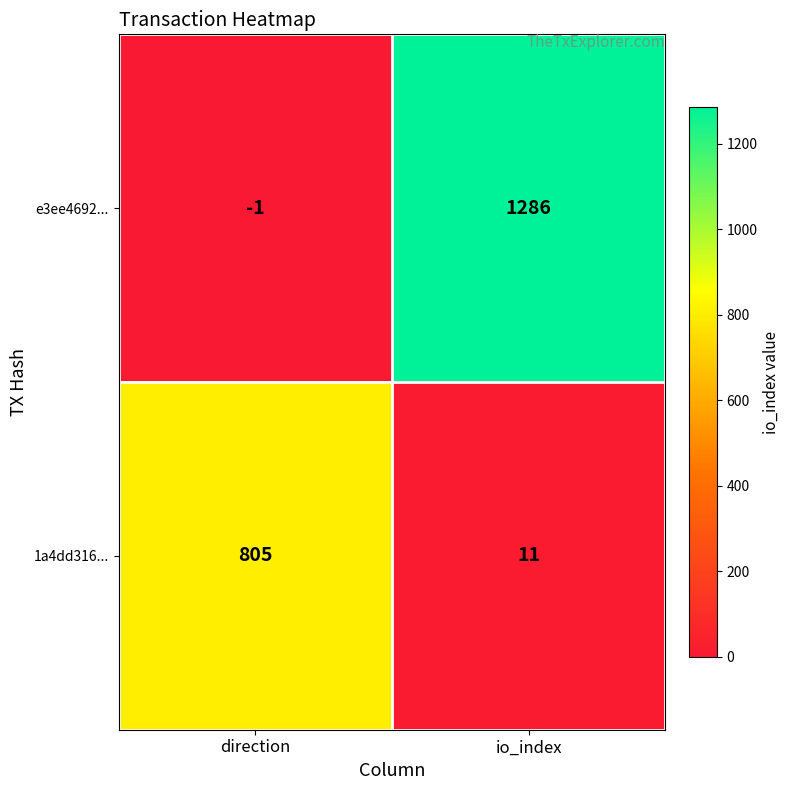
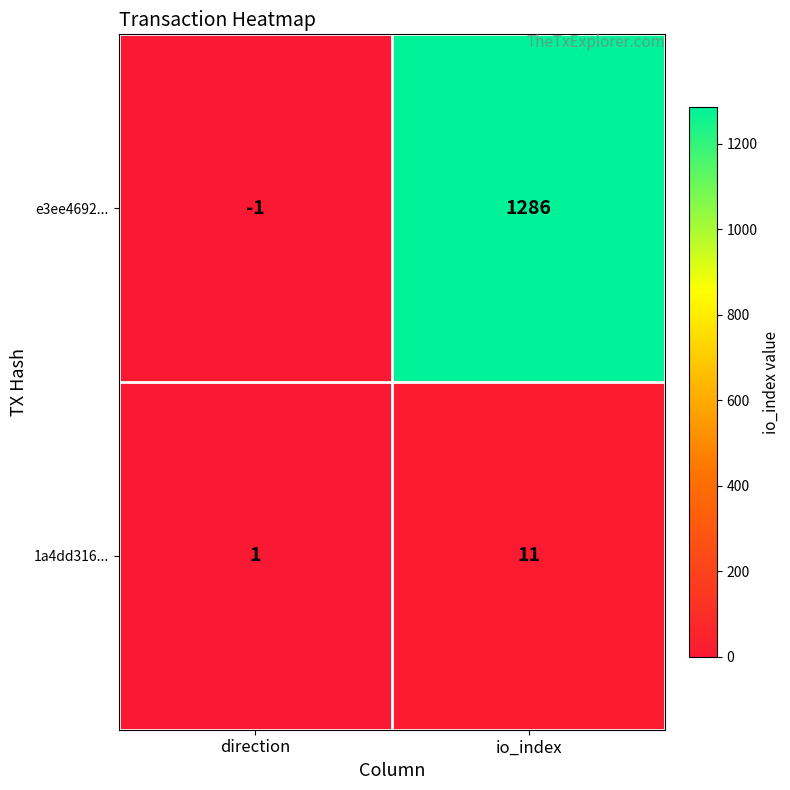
  {
    "e3ee4692...": {
      "direction": -1
    },
    "1a4dd316...": {
-     "direction": 805,
+     "direction": 1,
      "io_index": 11
    }
  }
